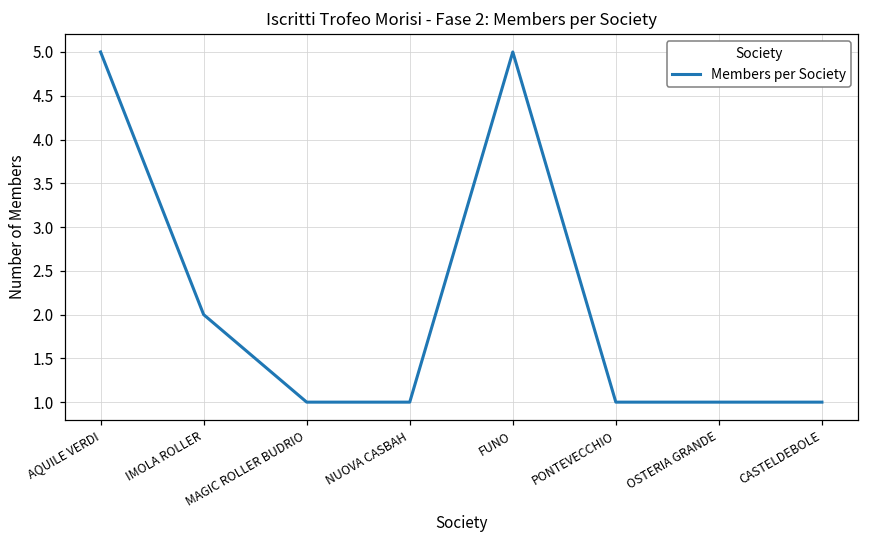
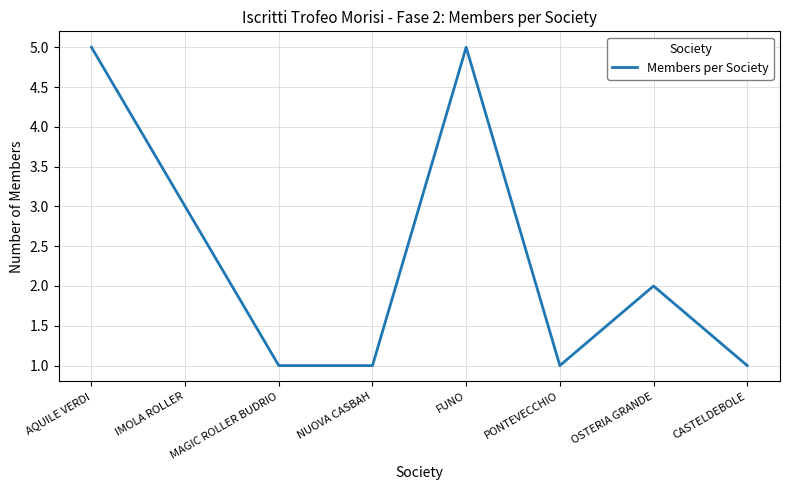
  {
    "AQUILE VERDI": 5,
-   "IMOLA ROLLER": 2,
+   "IMOLA ROLLER": 3,
    "MAGIC ROLLER BUDRIO": 1,
    "NUOVA CASBAH": 1,
    "FUNO": 5,
    "PONTEVECCHIO": 1,
-   "OSTERIA GRANDE": 1,
+   "OSTERIA GRANDE": 2,
    "CASTELDEBOLE": 1
  }
